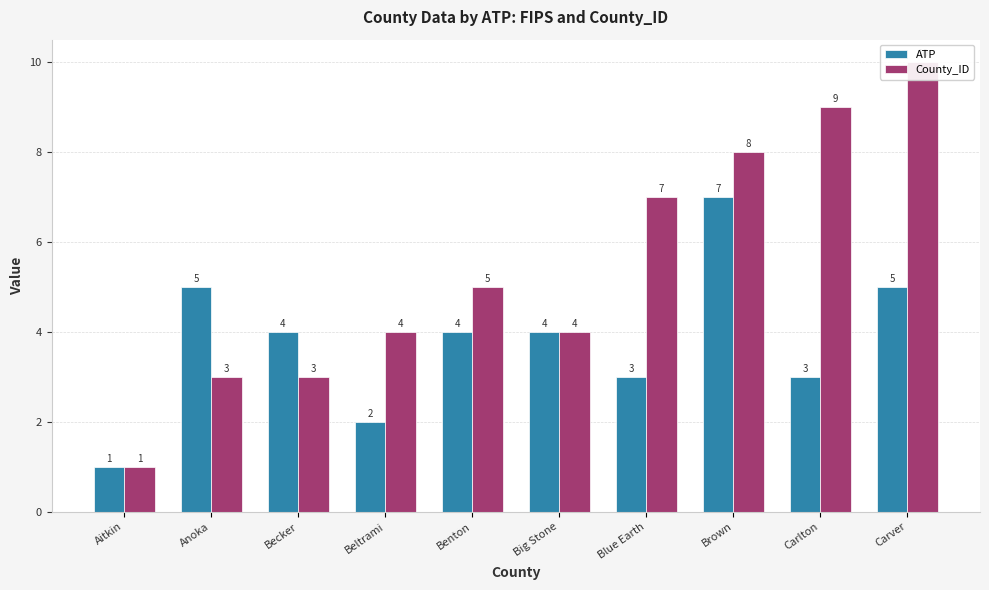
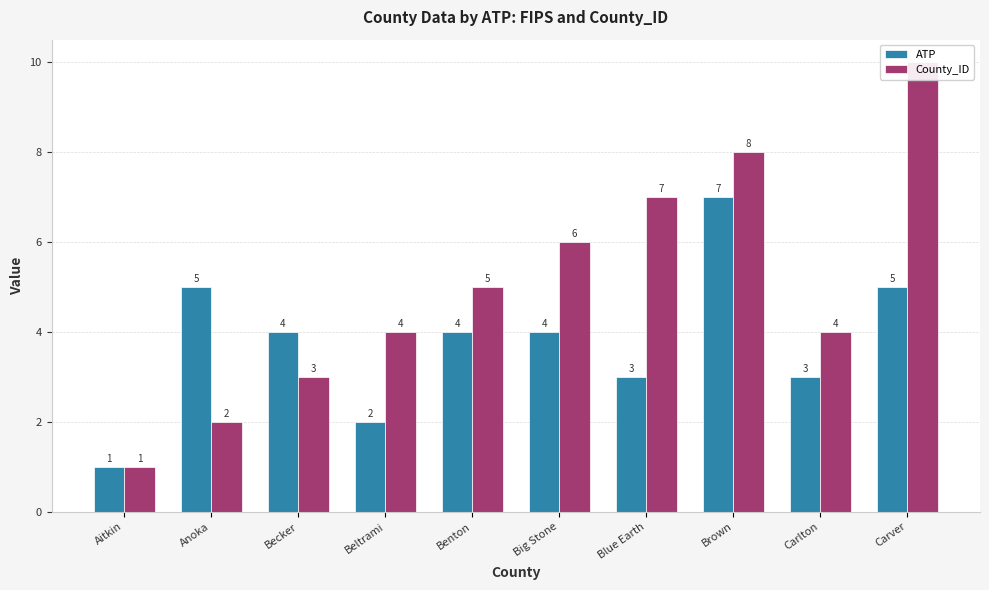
  {
    "ATP": {
      "Aitkin": 1,
      "Anoka": 5,
      "Becker": 4,
      "Beltrami": 2,
      "Benton": 4,
      "Big Stone": 4,
      "Blue Earth": 3,
      "Brown": 7,
      "Carlton": 3,
      "Carver": 5
    },
    "County_ID": {
      "Aitkin": 1,
-     "Anoka": 3,
+     "Anoka": 2,
      "Becker": 3,
      "Beltrami": 4,
      "Benton": 5,
-     "Big Stone": 4,
+     "Big Stone": 6,
      "Blue Earth": 7,
      "Brown": 8,
-     "Carlton": 9
+     "Carlton": 4
    }
  }
